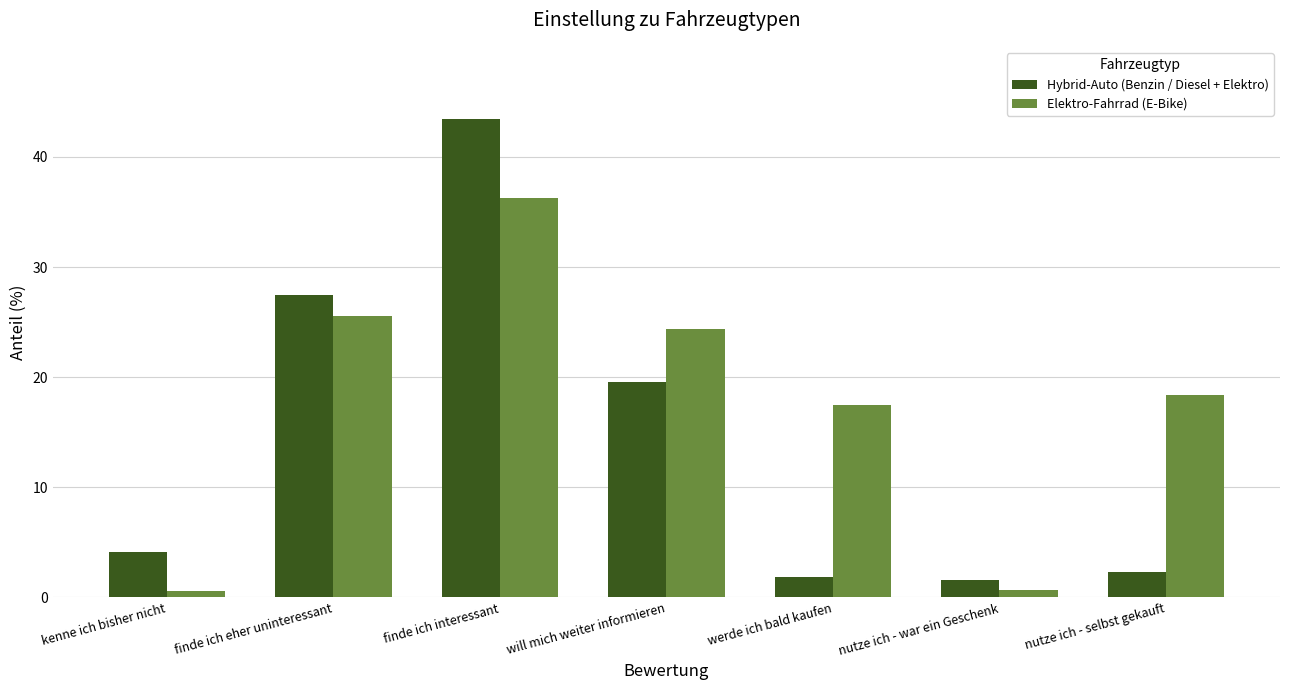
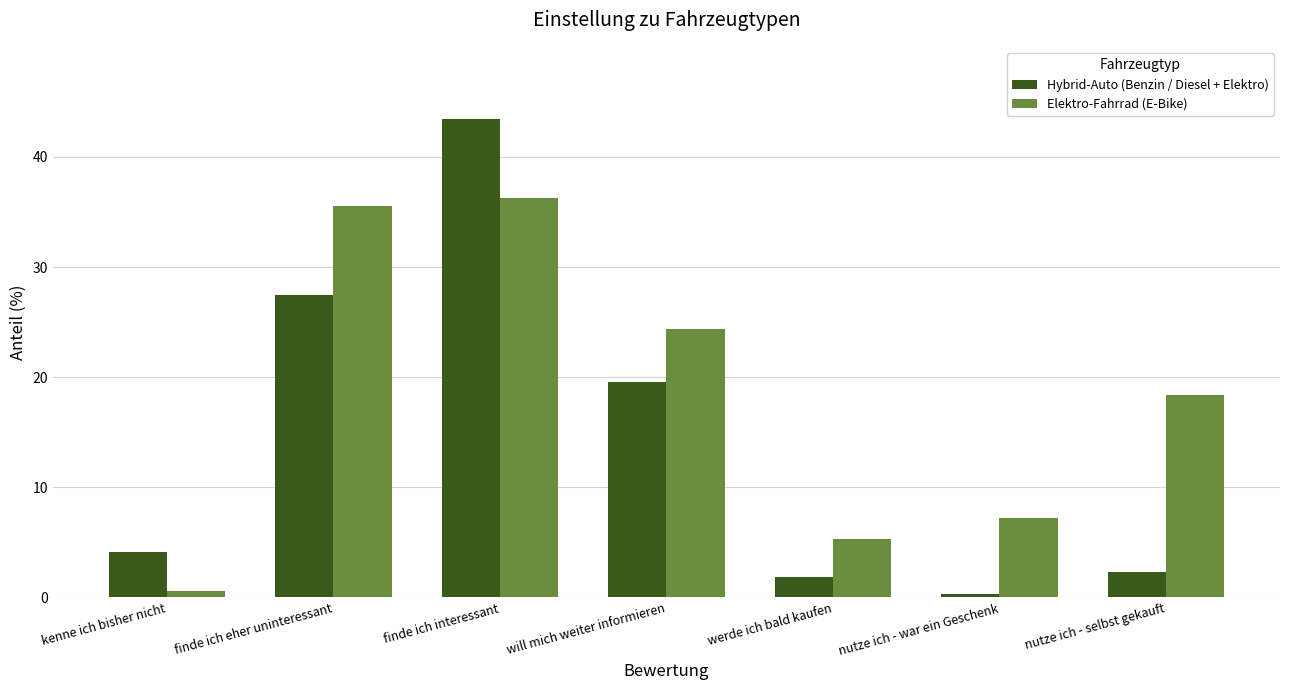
  {
    "Hybrid-Auto (Benzin / Diesel + Elektro)": {
      "kenne ich bisher nicht": 4.1,
      "finde ich eher uninteressant": 27.5,
      "finde ich interessant": 43.4,
      "will mich weiter informieren": 19.5,
      "werde ich bald kaufen": 1.8,
-     "nutze ich - war ein Geschenk": 1.6,
+     "nutze ich - war ein Geschenk": 0.3,
      "nutze ich - selbst gekauft": 2.3
    },
    "Elektro-Fahrrad (E-Bike)": {
      "kenne ich bisher nicht": 0.5,
-     "finde ich eher uninteressant": 25.6,
+     "finde ich eher uninteressant": 35.5,
      "finde ich interessant": 36.3,
      "will mich weiter informieren": 24.4,
-     "werde ich bald kaufen": 17.5,
-     "nutze ich - war ein Geschenk": 0.6,
+     "werde ich bald kaufen": 5.3,
+     "nutze ich - war ein Geschenk": 7.2,
      "nutze ich - selbst gekauft": 18.4
    }
  }
